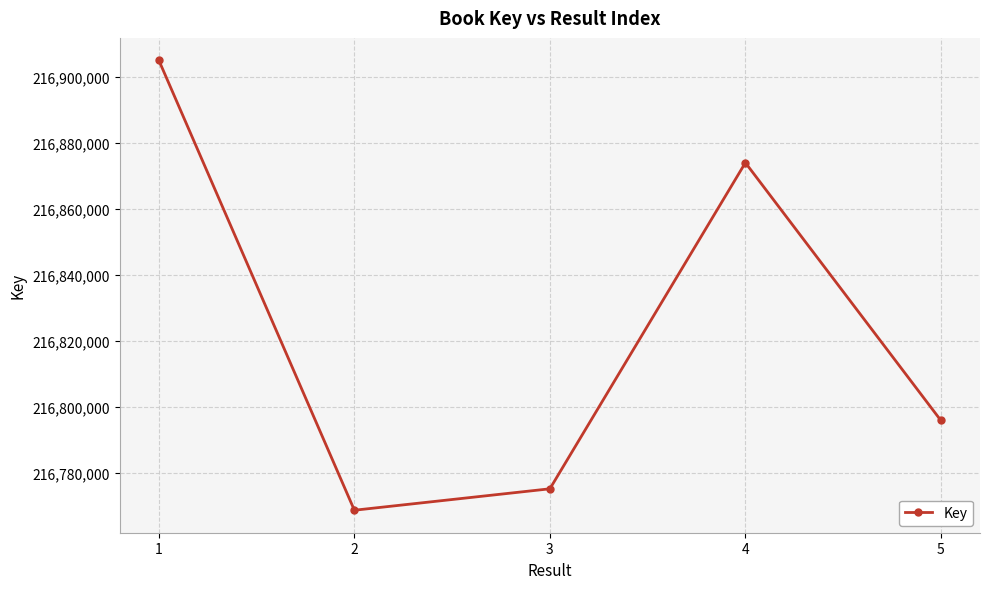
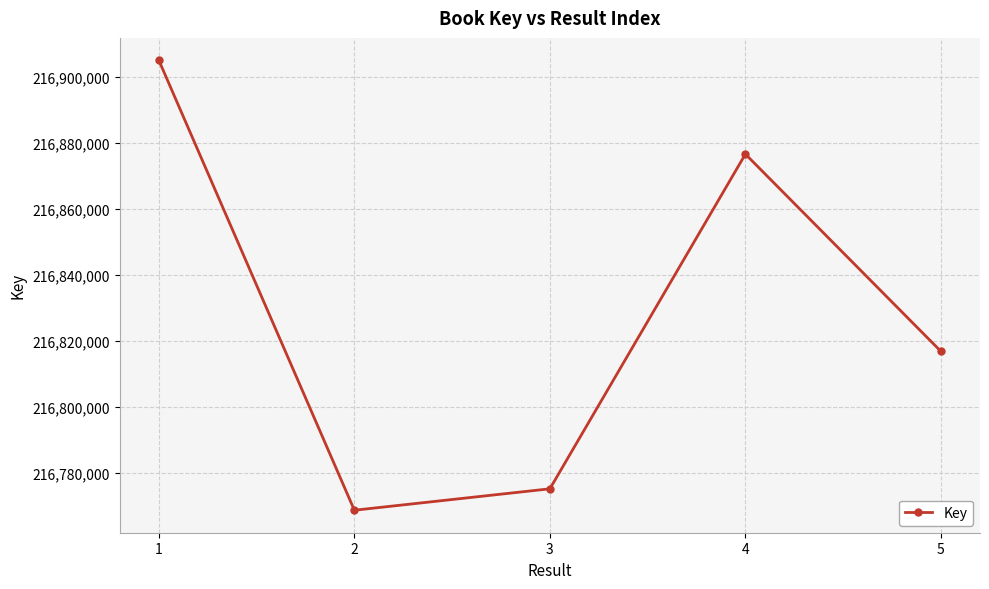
  {
    "1": "216,905,000",
    "2": "216,769,000",
    "3": "216,775,000",
-   "4": "216,874,000",
-   "5": "216,796,000"
+   "4": "216,877,000",
+   "5": "216,817,000"
  }
